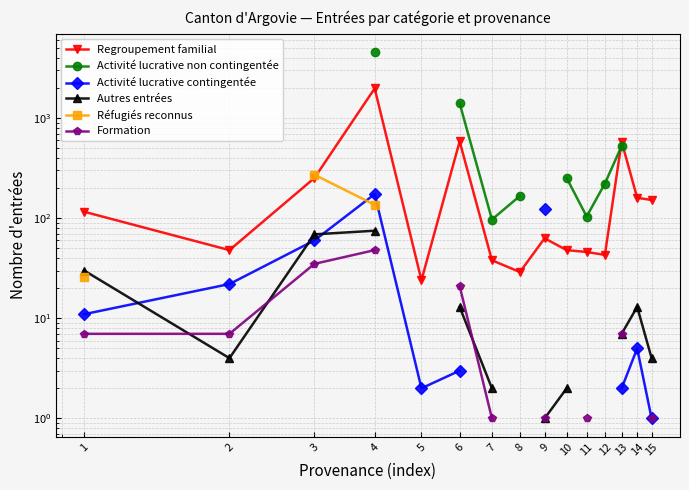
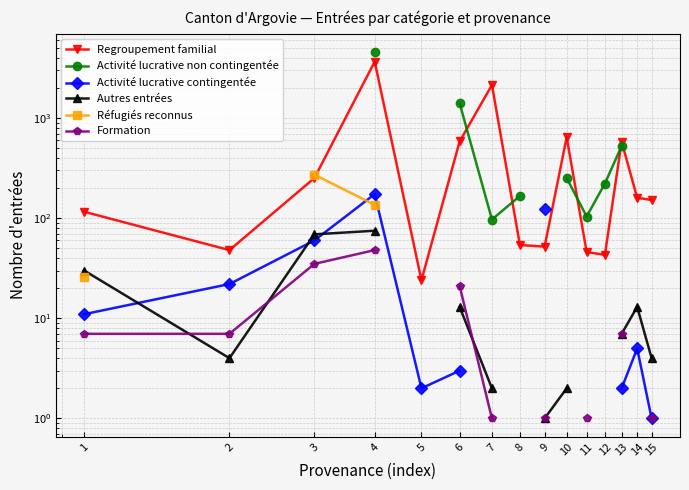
  {
    "Regroupement familial": {
      "1": 120,
      "2": 50,
      "3": 250,
-     "4": 2000,
+     "4": 3700,
      "5": 24,
      "6": 600,
-     "7": 38,
-     "8": 29,
-     "9": 60,
-     "10": 50,
+     "7": 2100,
+     "8": 50,
+     "9": 50,
+     "10": 600,
      "11": 50,
      "12": 43,
      "13": 600,
      "14": 160,
      "15": 150
    },
    "Activité lucrative non contingentée": {
      "4": 5000,
      "6": 1400,
      "7": 100,
      "8": 170,
      "10": 250,
      "11": 100,
      "12": 220,
      "13": 500
    },
    "Activité lucrative contingentée": {
      "1": 11,
      "2": 22,
      "3": 60,
      "4": 170,
      "5": 2,
      "6": 3,
      "9": 130,
      "13": 2,
      "14": 5
    },
    "Autres entrées": {
      "1": 30,
      "2": 4,
      "3": 70,
      "4": 80,
      "6": 13,
      "7": 2,
      "10": 2,
      "14": 13,
      "15": 4
    },
    "Réfugiés reconnus": {
      "1": 26,
      "3": 270,
      "4": 140
    },
    "Formation": {
      "1": 7,
      "2": 7,
      "3": 35,
      "4": 50,
      "6": 21,
      "7": 1,
      "11": 1
    }
  }
